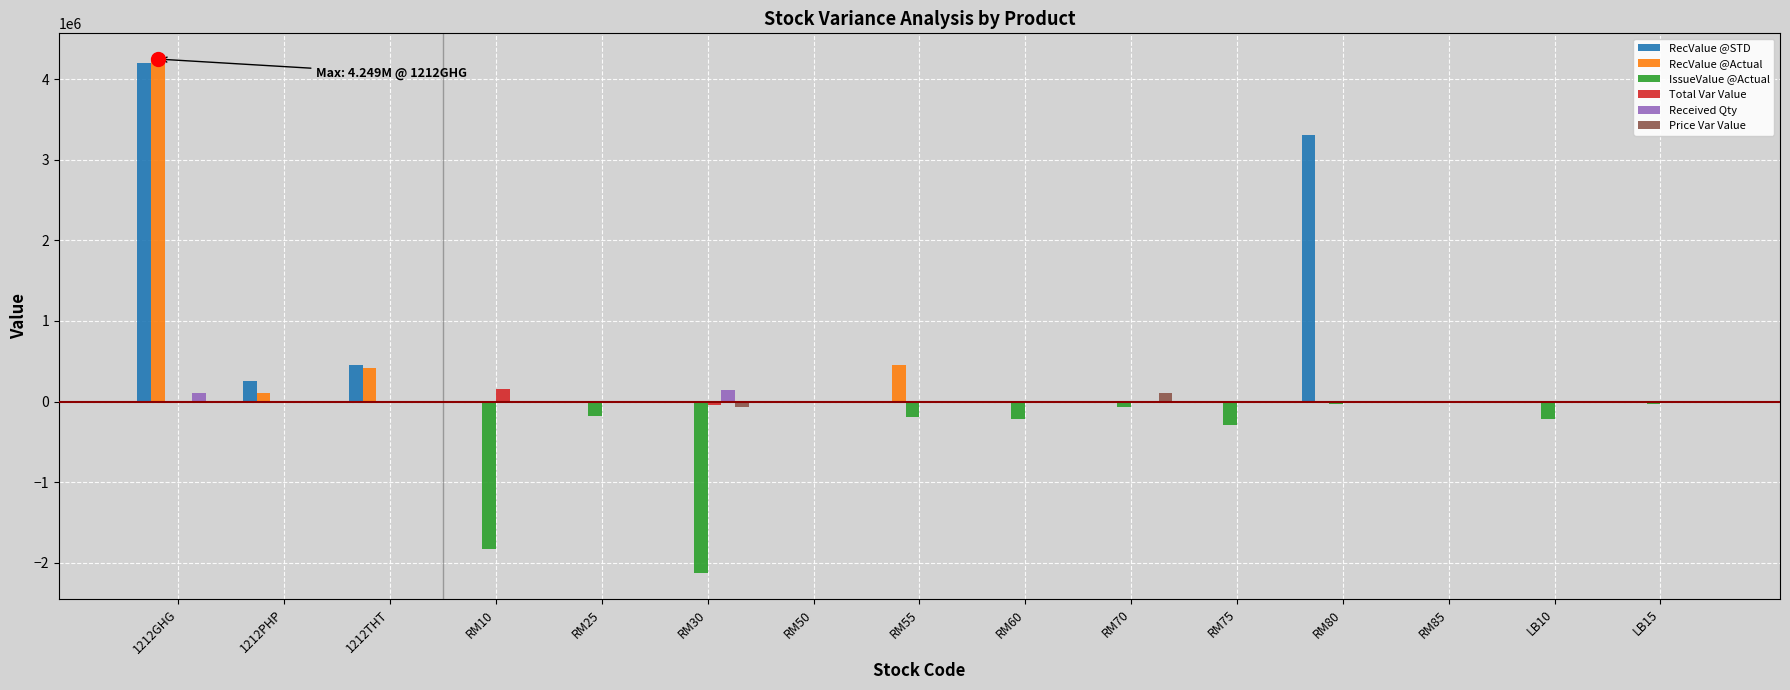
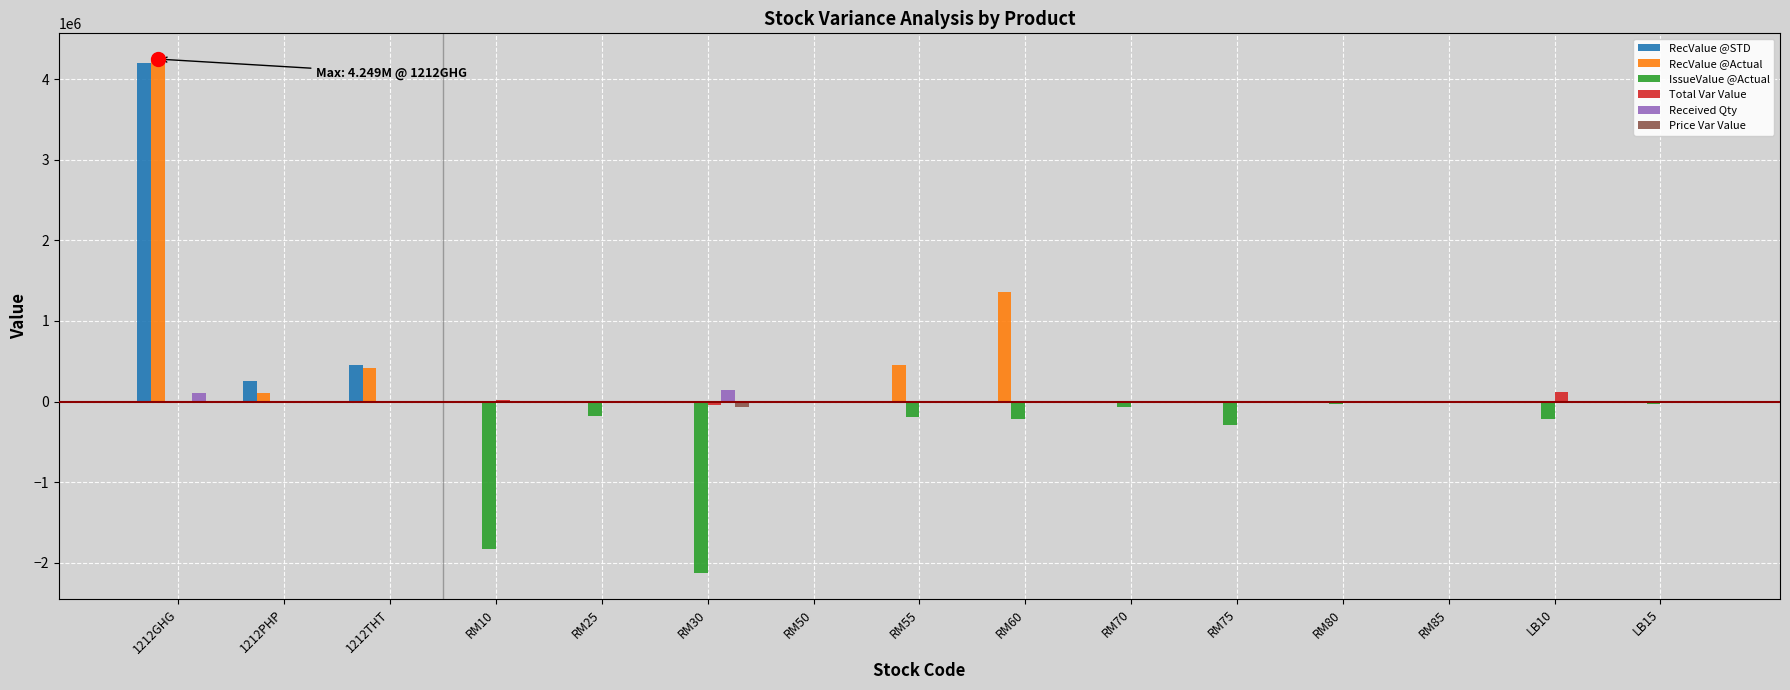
  {
    "RecValue @STD": {
      "1212GHG": 4200000,
      "1212PHP": 300000,
      "1212THT": 500000,
      "RM10": 0,
      "RM25": 0,
      "RM30": 0,
      "RM50": 0,
      "RM55": 0,
      "RM60": 0,
      "RM70": 0,
      "RM75": 0,
-     "RM80": 3300000,
+     "RM80": 0,
      "RM85": 0,
      "LB10": 0,
      "LB15": 0
    },
    "RecValue @Actual": {
      "1212PHP": 100000,
      "1212THT": 400000,
      "RM10": 0,
      "RM25": 0,
      "RM30": 0,
      "RM50": 0,
      "RM55": 500000,
-     "RM60": 0,
+     "RM60": 1400000,
      "RM70": 0,
      "RM75": 0,
      "RM80": 0,
      "RM85": 0,
      "LB10": 0,
      "LB15": 0
    },
    "IssueValue @Actual": {
      "1212GHG": 0,
      "1212PHP": 0,
      "1212THT": 0,
      "RM10": -1800000,
      "RM25": -200000,
      "RM30": -2100000,
      "RM55": -200000,
      "RM60": -200000,
      "RM70": -100000,
      "RM75": -300000,
      "LB10": -200000,
      "LB15": 0
    },
    "Total Var Value": {
      "1212GHG": 0,
      "1212PHP": 0,
      "1212THT": 0,
-     "RM10": 200000,
+     "RM10": 0,
      "RM30": 0,
-     "LB10": 0
+     "LB10": 100000
    },
    "Received Qty": {
      "1212GHG": 100000,
      "RM10": 0,
      "RM25": 0,
      "RM30": 100000,
      "RM50": 0,
      "RM55": 0,
      "RM60": 0,
      "RM70": 0,
      "RM75": 0,
      "RM80": 0,
      "RM85": 0,
      "LB10": 0,
      "LB15": 0
    },
    "Price Var Value": {
      "1212GHG": 0,
      "1212PHP": 0,
      "1212THT": 0,
      "RM10": 0,
      "RM25": 0,
      "RM30": -100000,
      "RM50": 0,
-     "RM70": 100000,
+     "RM70": 0,
      "RM75": 0,
      "LB15": 0
    }
  }
